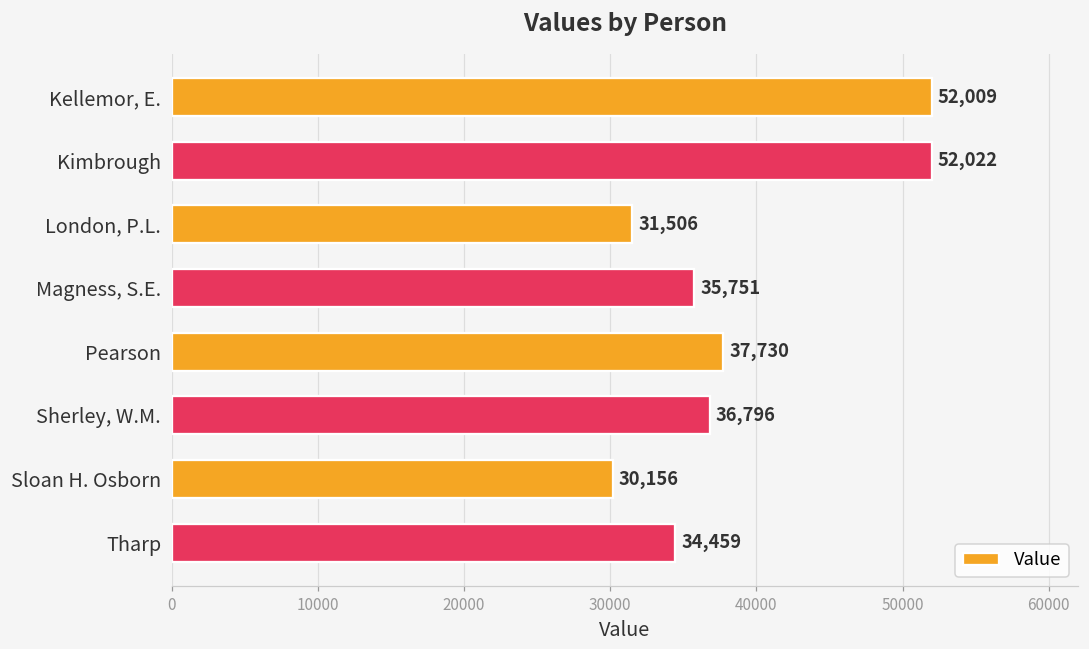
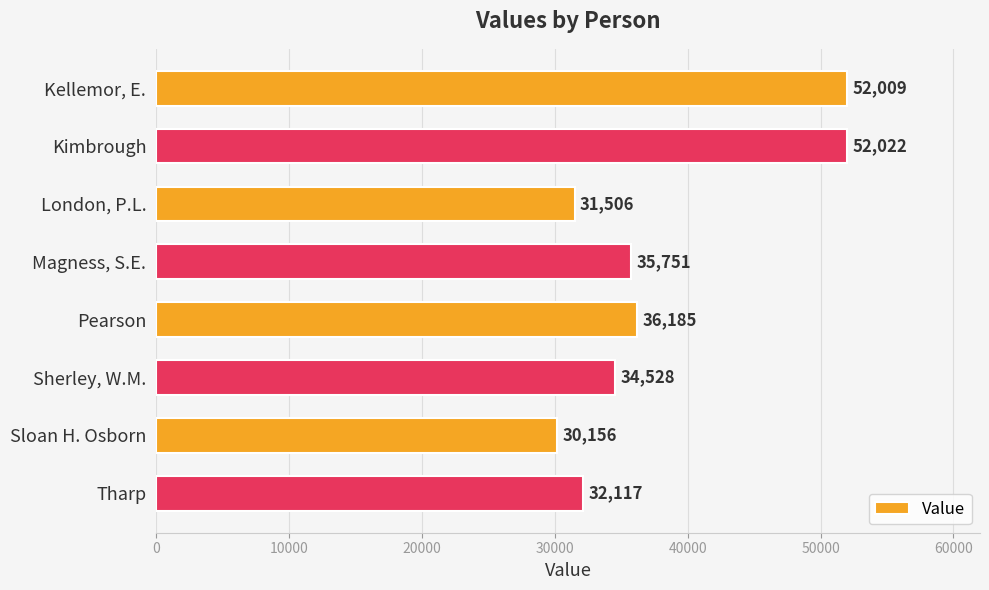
  {
    "Kellemor, E.": "52,009",
    "Kimbrough": "52,022",
    "London, P.L.": "31,506",
    "Magness, S.E.": "35,751",
-   "Pearson": "37,730",
-   "Sherley, W.M.": "36,796",
+   "Pearson": "36,185",
+   "Sherley, W.M.": "34,528",
    "Sloan H. Osborn": "30,156",
-   "Tharp": "34,459"
+   "Tharp": "32,117"
  }
